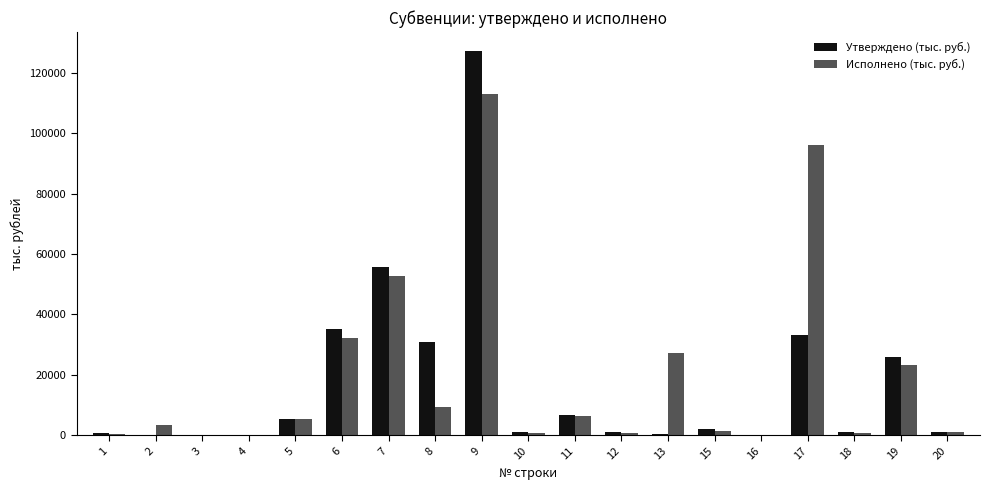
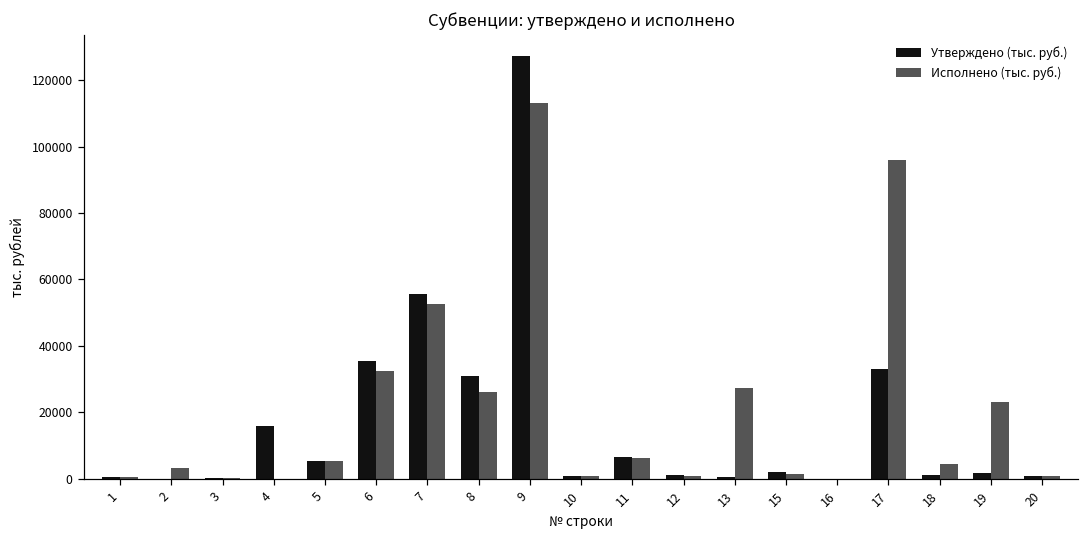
  {
    "Утверждено (тыс. руб.)": {
-     "4": 0,
+     "4": 16000,
      "5": 5000,
      "6": 35000,
      "7": 56000,
      "8": 31000,
      "9": 127000,
      "10": 1000,
      "11": 7000,
      "12": 1000,
      "15": 2000,
      "17": 33000,
      "18": 1000,
-     "19": 26000,
+     "19": 2000,
      "20": 1000
    },
    "Исполнено (тыс. руб.)": {
      "2": 3000,
      "5": 5000,
      "6": 32000,
      "7": 53000,
-     "8": 9000,
+     "8": 26000,
      "9": 113000,
      "10": 1000,
      "11": 6000,
      "13": 27000,
      "15": 1000,
      "17": 96000,
-     "18": 1000,
+     "18": 4000,
      "19": 23000,
      "20": 1000
    }
  }
